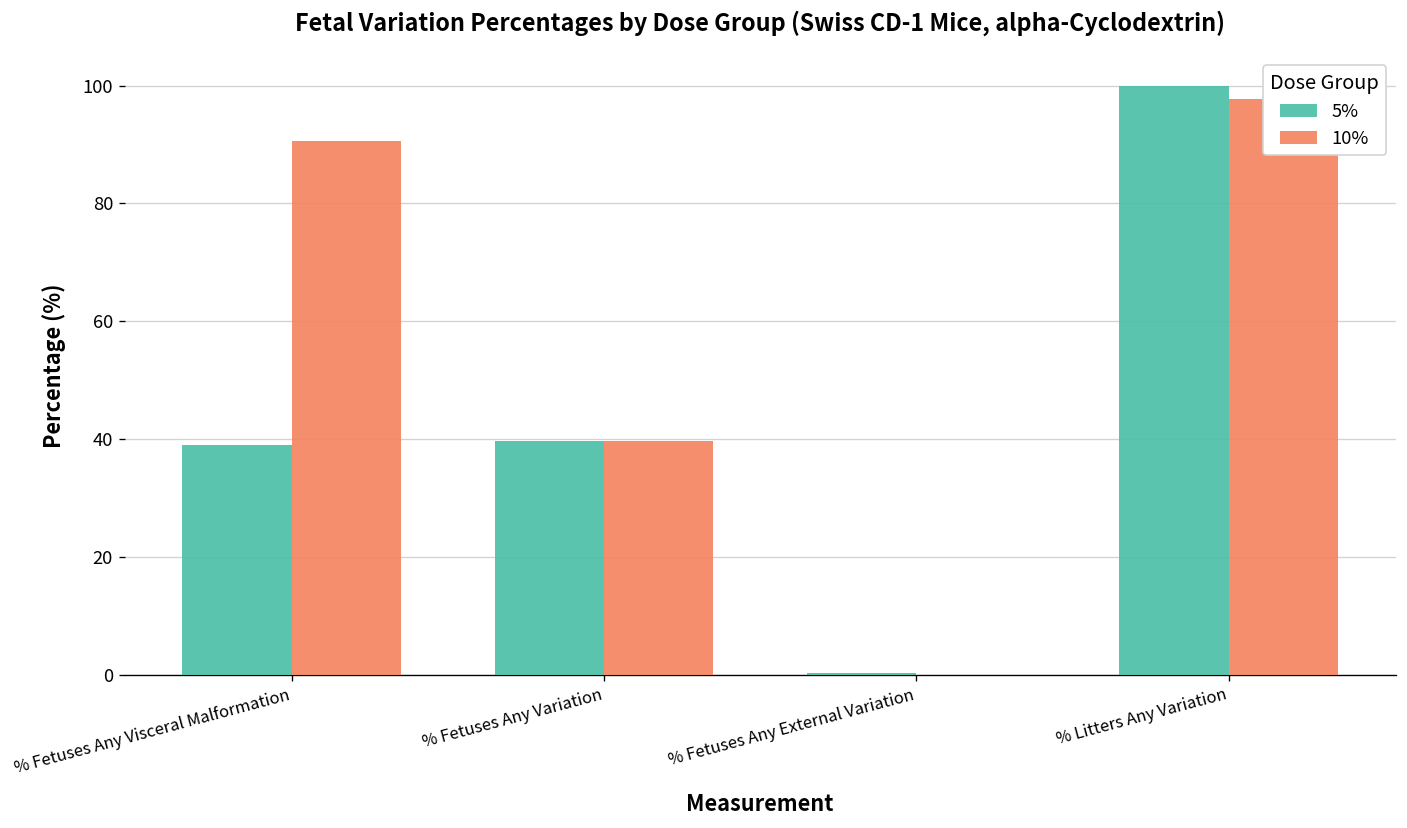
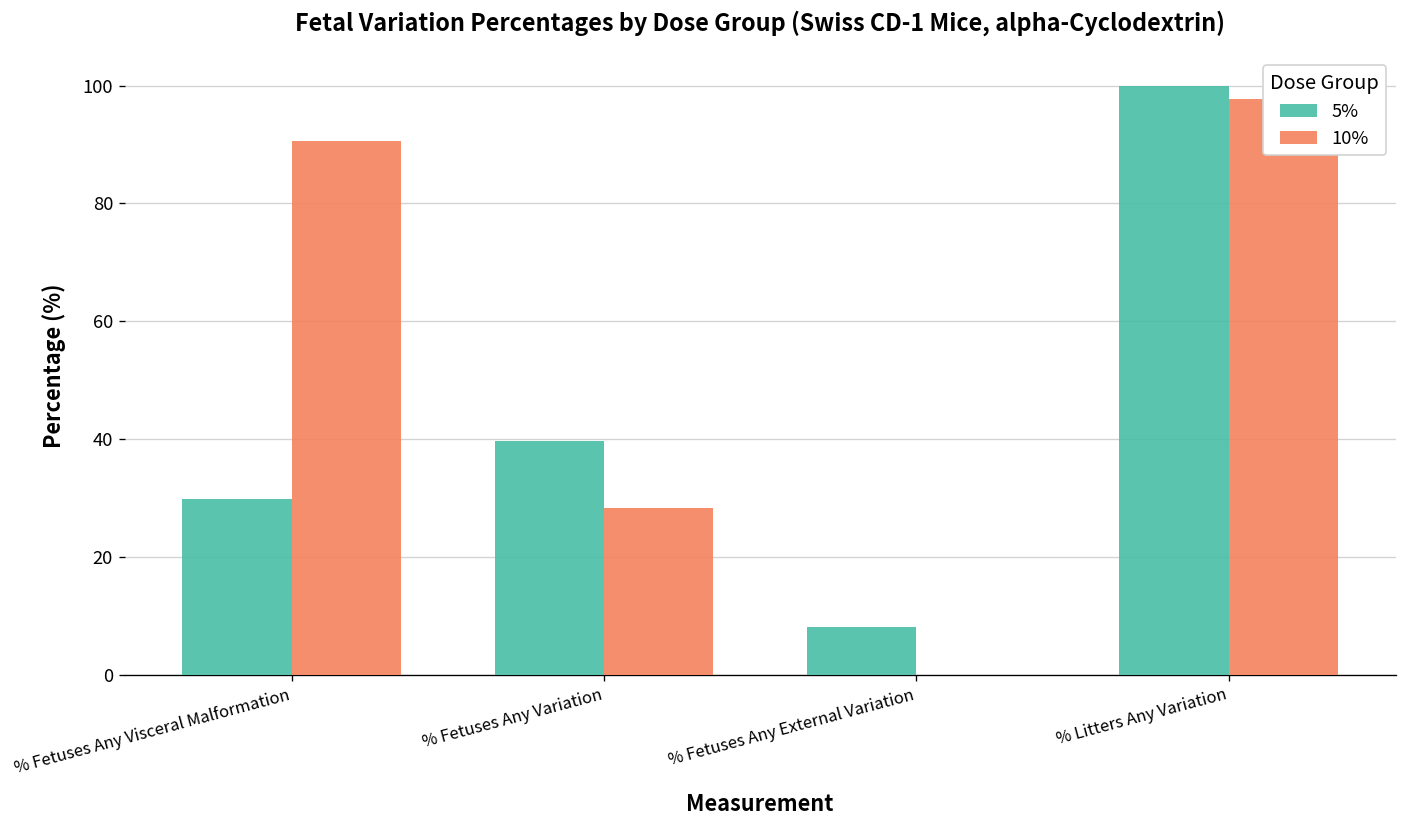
  {
    "5%": {
-     "% Fetuses Any Visceral Malformation": 39,
+     "% Fetuses Any Visceral Malformation": 30,
      "% Fetuses Any Variation": 40,
-     "% Fetuses Any External Variation": 0,
+     "% Fetuses Any External Variation": 8,
      "% Litters Any Variation": 100
    },
    "10%": {
      "% Fetuses Any Visceral Malformation": 91,
-     "% Fetuses Any Variation": 40,
+     "% Fetuses Any Variation": 28,
      "% Fetuses Any External Variation": 0
    }
  }
